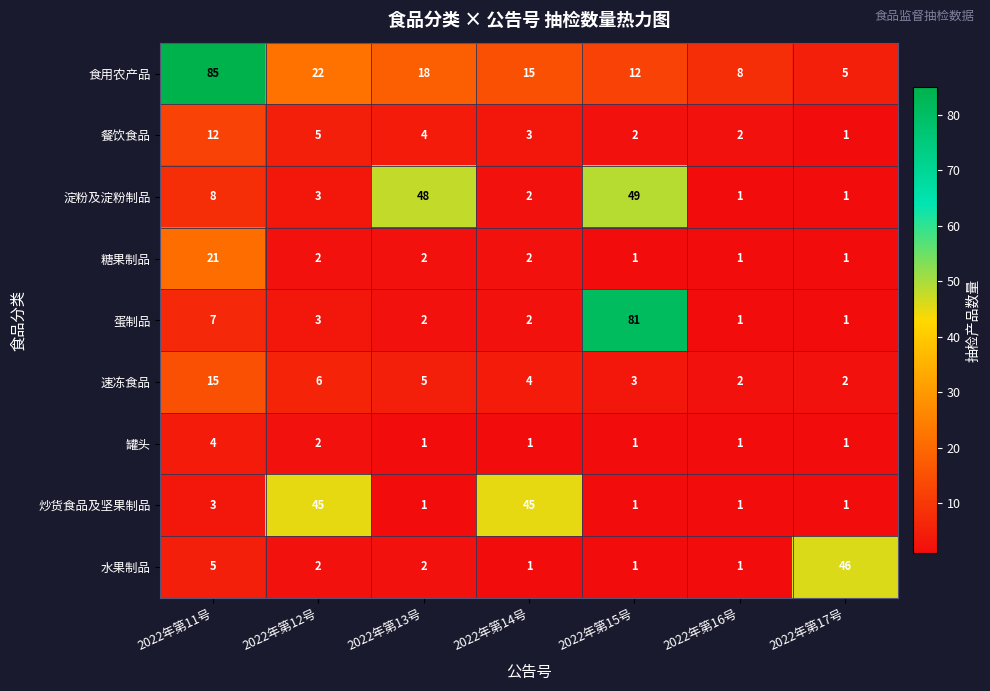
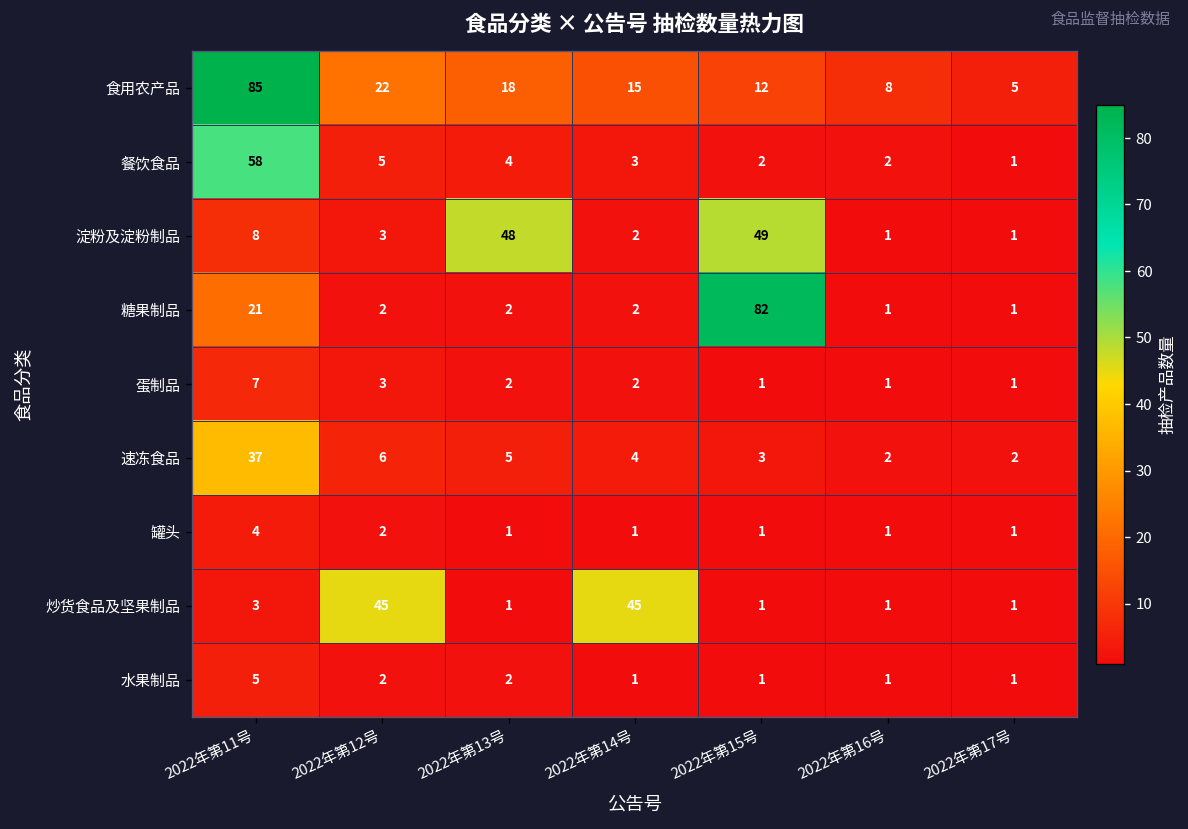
  {
    "食用农产品": {
      "2022年第11号": 85,
      "2022年第12号": 22,
      "2022年第13号": 18,
      "2022年第14号": 15,
      "2022年第15号": 12,
      "2022年第16号": 8,
      "2022年第17号": 5
    },
    "餐饮食品": {
-     "2022年第11号": 12,
+     "2022年第11号": 58,
      "2022年第12号": 5,
      "2022年第13号": 4,
      "2022年第14号": 3,
      "2022年第15号": 2,
      "2022年第16号": 2,
      "2022年第17号": 1
    },
    "淀粉及淀粉制品": {
      "2022年第11号": 8,
      "2022年第12号": 3,
      "2022年第13号": 48,
      "2022年第14号": 2,
      "2022年第15号": 49,
      "2022年第16号": 1,
      "2022年第17号": 1
    },
    "糖果制品": {
      "2022年第11号": 21,
      "2022年第12号": 2,
      "2022年第13号": 2,
      "2022年第14号": 2,
-     "2022年第15号": 1,
+     "2022年第15号": 82,
      "2022年第16号": 1,
      "2022年第17号": 1
    },
    "蛋制品": {
      "2022年第11号": 7,
      "2022年第12号": 3,
      "2022年第13号": 2,
      "2022年第14号": 2,
-     "2022年第15号": 81,
+     "2022年第15号": 1,
      "2022年第16号": 1,
      "2022年第17号": 1
    },
    "速冻食品": {
-     "2022年第11号": 15,
+     "2022年第11号": 37,
      "2022年第12号": 6,
      "2022年第13号": 5,
      "2022年第14号": 4,
      "2022年第15号": 3,
      "2022年第16号": 2,
      "2022年第17号": 2
    },
    "罐头": {
      "2022年第11号": 4,
      "2022年第12号": 2,
      "2022年第13号": 1,
      "2022年第14号": 1,
      "2022年第15号": 1,
      "2022年第16号": 1,
      "2022年第17号": 1
    },
    "炒货食品及坚果制品": {
      "2022年第11号": 3,
      "2022年第12号": 45,
      "2022年第13号": 1,
      "2022年第14号": 45,
      "2022年第15号": 1,
      "2022年第16号": 1,
      "2022年第17号": 1
    },
    "水果制品": {
      "2022年第11号": 5,
      "2022年第12号": 2,
      "2022年第13号": 2,
      "2022年第14号": 1,
      "2022年第15号": 1,
      "2022年第16号": 1,
-     "2022年第17号": 46
+     "2022年第17号": 1
    }
  }
